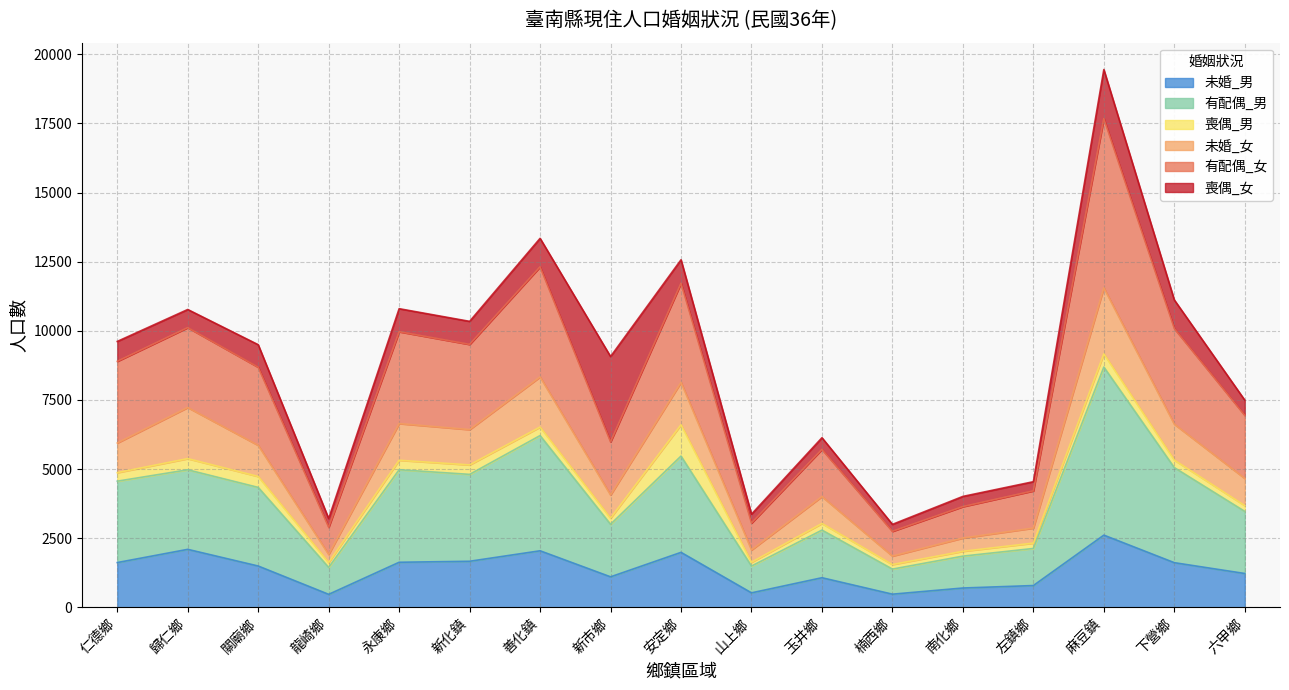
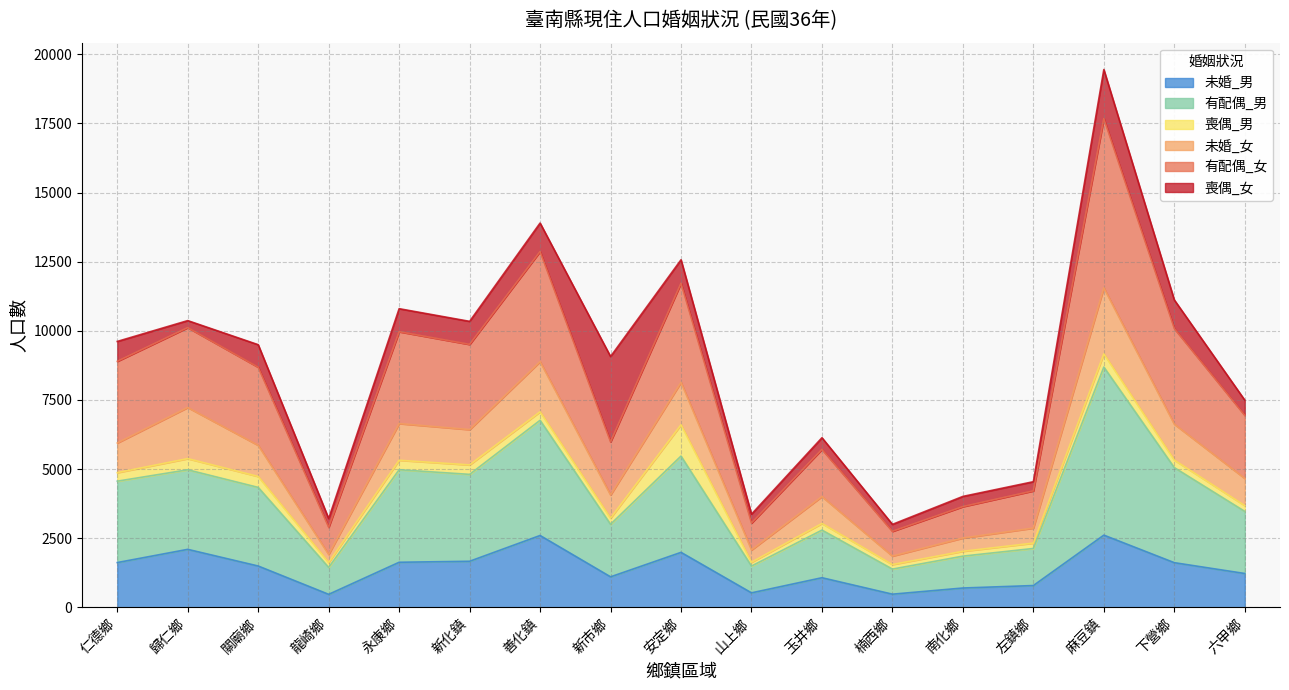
  {
    "未婚_男": {
      "仁德鄉": 1600,
      "歸仁鄉": 2100,
      "關廟鄉": 1500,
      "龍崎鄉": 500,
      "永康鄉": 1600,
      "新化鎮": 1700,
-     "善化鎮": 2000,
+     "善化鎮": 2600,
      "新市鄉": 1100,
      "安定鄉": 2000,
      "山上鄉": 500,
      "玉井鄉": 1100,
      "楠西鄉": 500,
      "南化鄉": 700,
      "左鎮鄉": 800,
      "麻豆鎮": 2600,
      "下營鄉": 1600,
      "六甲鄉": 1200
    },
    "有配偶_男": {
      "仁德鄉": 2900,
      "歸仁鄉": 2900,
      "關廟鄉": 2800,
      "龍崎鄉": 1000,
      "永康鄉": 3300,
      "新化鎮": 3100,
      "善化鎮": 4200,
      "新市鄉": 1900,
      "安定鄉": 3500,
      "山上鄉": 1000,
      "玉井鄉": 1700,
      "楠西鄉": 900,
      "南化鄉": 1200,
      "左鎮鄉": 1300,
      "麻豆鎮": 6100,
      "下營鄉": 3400,
      "六甲鄉": 2200
    },
    "喪偶_男": {
      "仁德鄉": 300,
      "歸仁鄉": 400,
      "關廟鄉": 400,
      "龍崎鄉": 200,
      "永康鄉": 300,
      "新化鎮": 300,
      "善化鎮": 300,
      "新市鄉": 200,
      "安定鄉": 1100,
      "山上鄉": 100,
      "玉井鄉": 200,
      "楠西鄉": 200,
      "南化鄉": 200,
      "左鎮鄉": 200,
      "麻豆鎮": 500,
      "下營鄉": 300,
      "六甲鄉": 200
    },
    "喪偶_女": {
      "仁德鄉": 700,
-     "歸仁鄉": 700,
+     "歸仁鄉": 300,
      "關廟鄉": 800,
      "龍崎鄉": 300,
      "永康鄉": 800,
      "新化鎮": 800,
      "善化鎮": 1000,
      "新市鄉": 3100,
      "安定鄉": 900,
      "山上鄉": 300,
      "玉井鄉": 400,
      "楠西鄉": 300,
      "南化鄉": 400,
      "左鎮鄉": 300,
      "麻豆鎮": 1800,
      "下營鄉": 1000,
      "六甲鄉": 500
    }
  }
